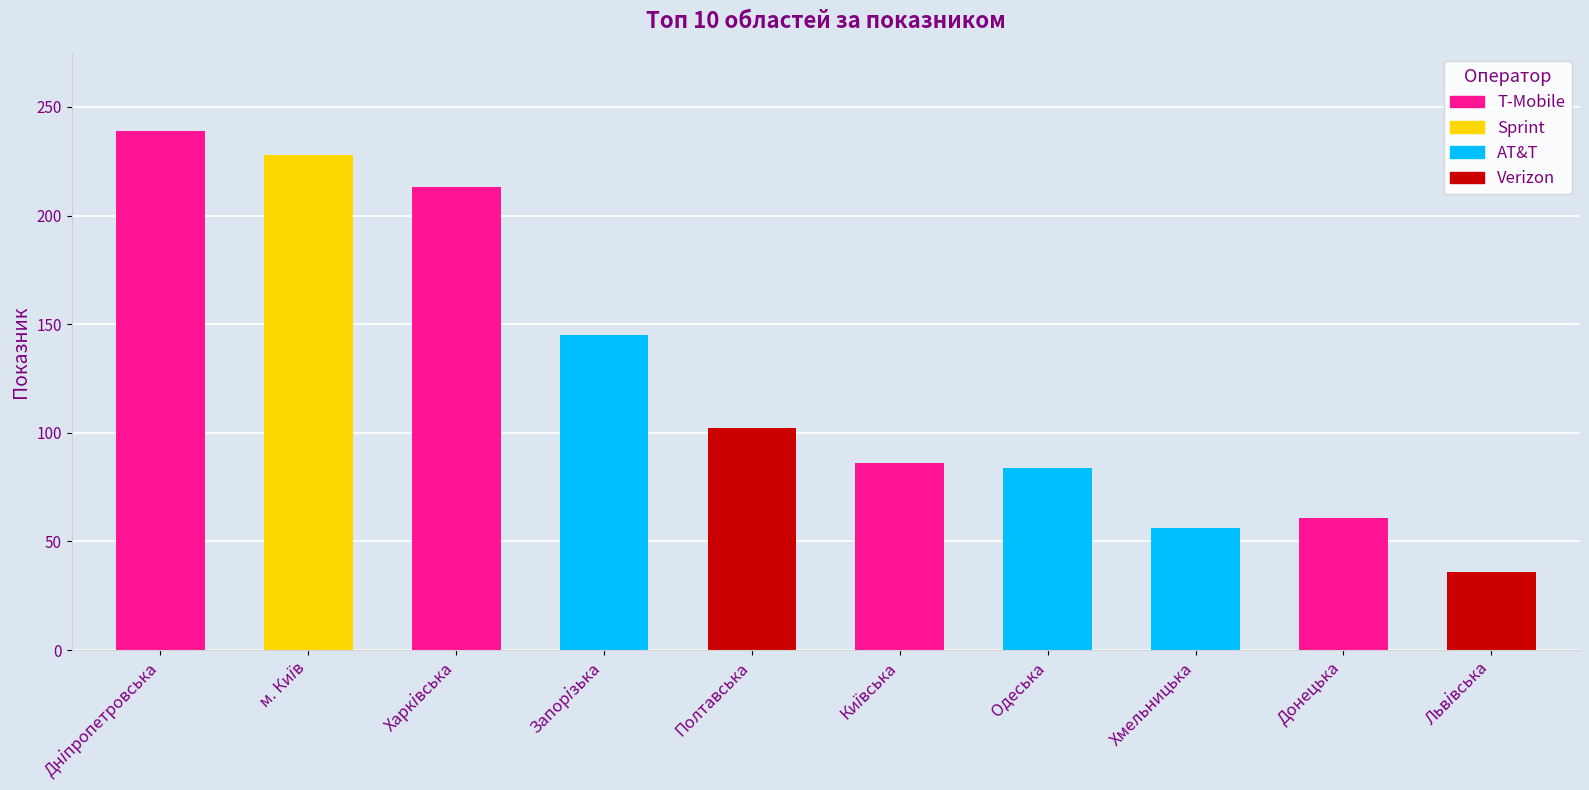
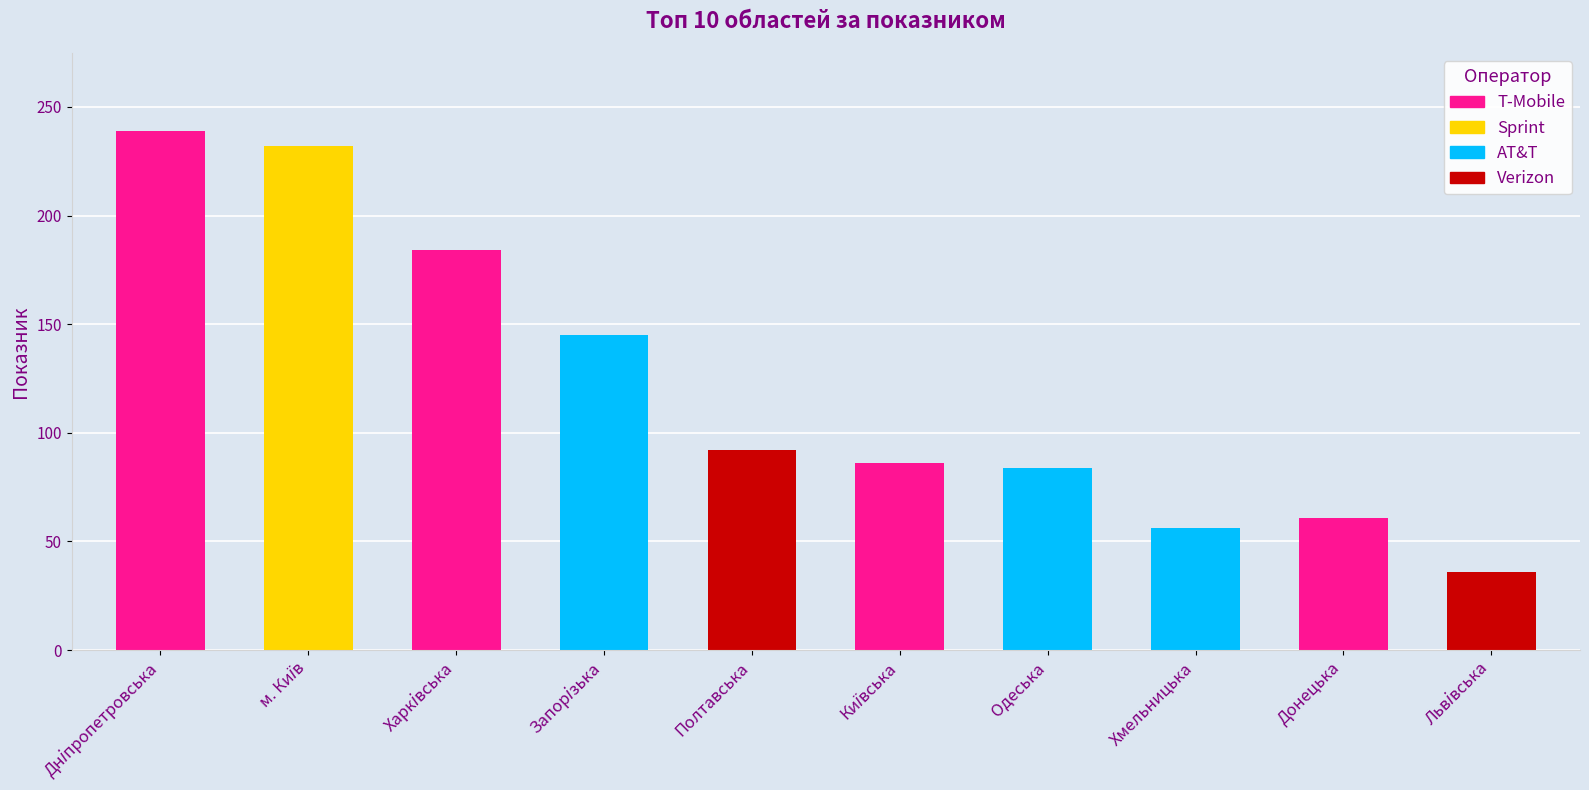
  {
    "Дніпропетровська": 239,
-   "м. Київ": 228,
-   "Харківська": 213,
+   "м. Київ": 232,
+   "Харківська": 184,
    "Запорізька": 145,
-   "Полтавська": 102,
+   "Полтавська": 92,
    "Київська": 86,
    "Одеська": 84,
    "Хмельницька": 56,
    "Донецька": 61,
    "Львівська": 36
  }
